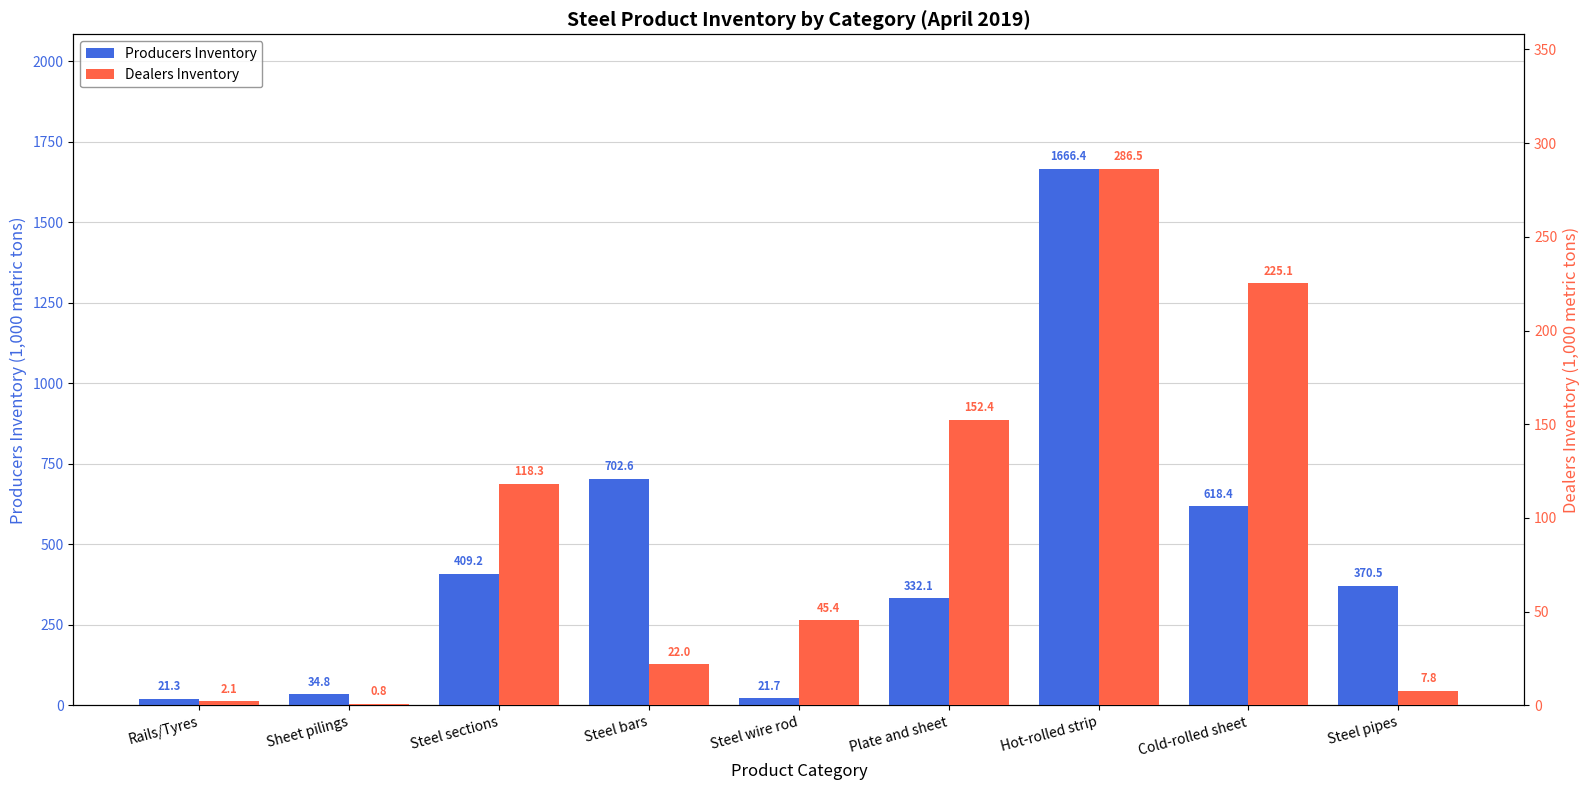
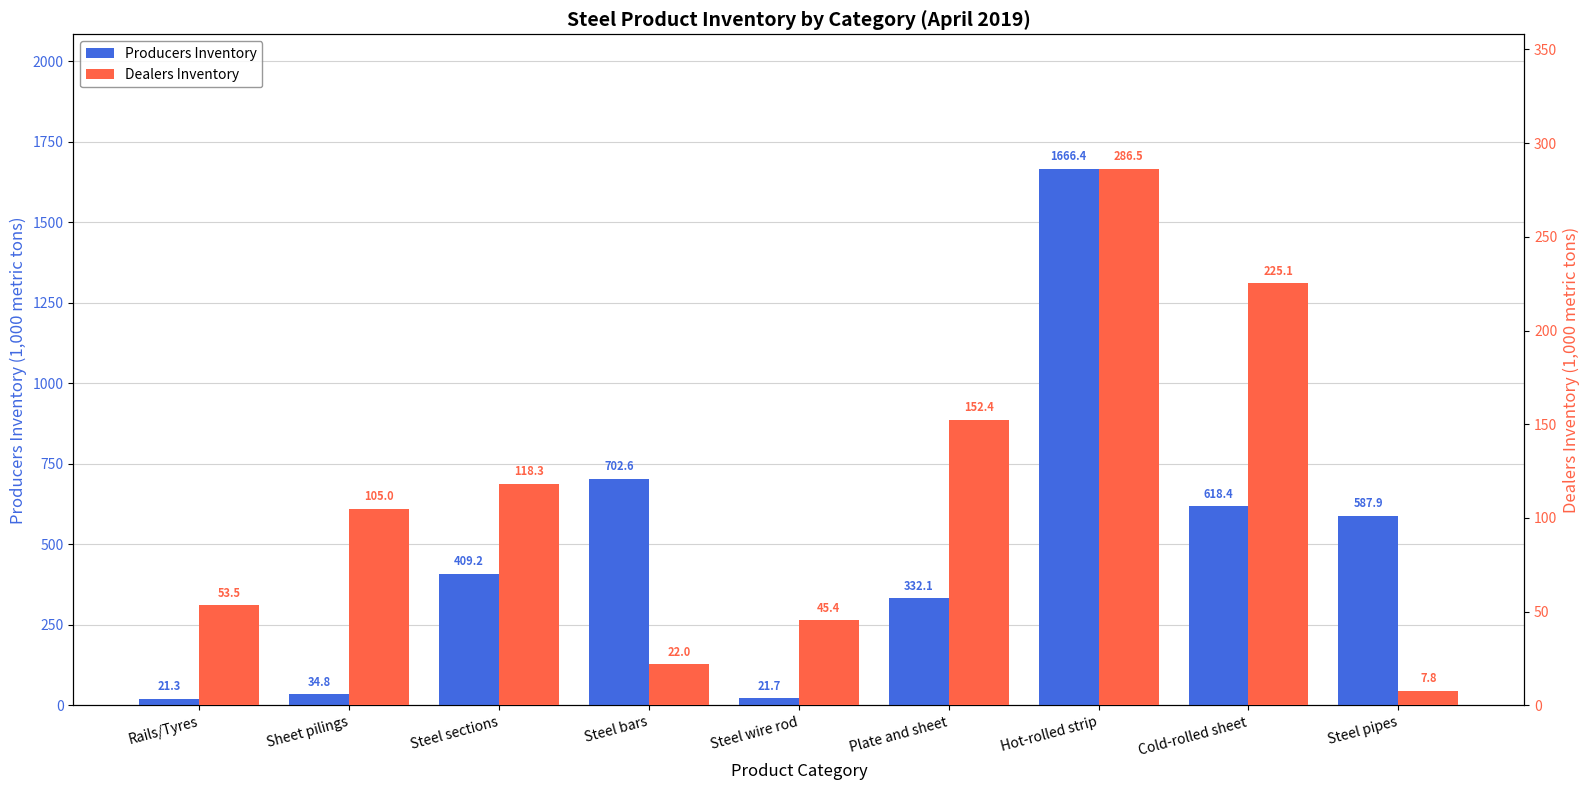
  {
    "Producers Inventory": {
      "Rails/Tyres": 21.3,
      "Sheet pilings": 34.8,
      "Steel sections": 409.2,
      "Steel bars": 702.6,
      "Steel wire rod": 21.7,
      "Plate and sheet": 332.1,
      "Hot-rolled strip": 1666.4,
      "Cold-rolled sheet": 618.4,
-     "Steel pipes": 370.5
+     "Steel pipes": 587.9
    },
    "Dealers Inventory": {
-     "Rails/Tyres": 2.1,
-     "Sheet pilings": 0.8,
+     "Rails/Tyres": 53.5,
+     "Sheet pilings": 105.0,
      "Steel sections": 118.3,
      "Steel bars": 22.0,
      "Steel wire rod": 45.4,
      "Plate and sheet": 152.4,
      "Hot-rolled strip": 286.5,
      "Cold-rolled sheet": 225.1,
      "Steel pipes": 7.8
    }
  }
